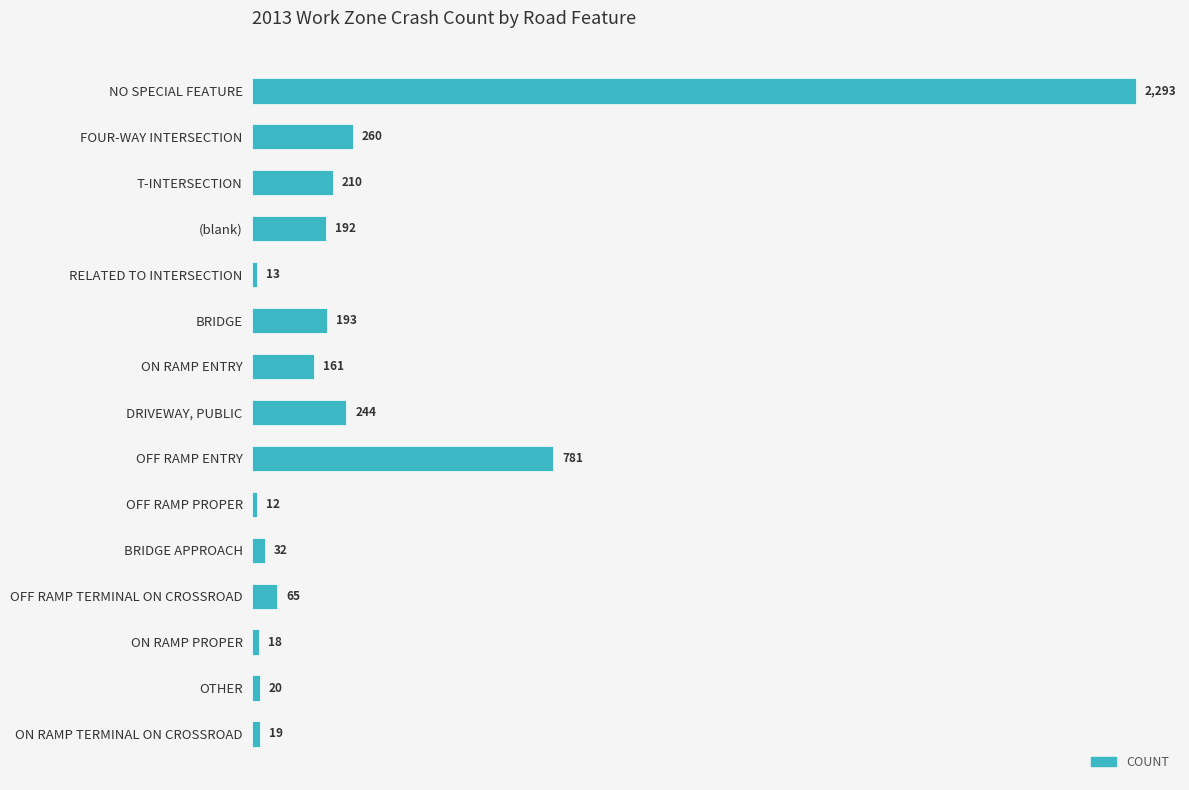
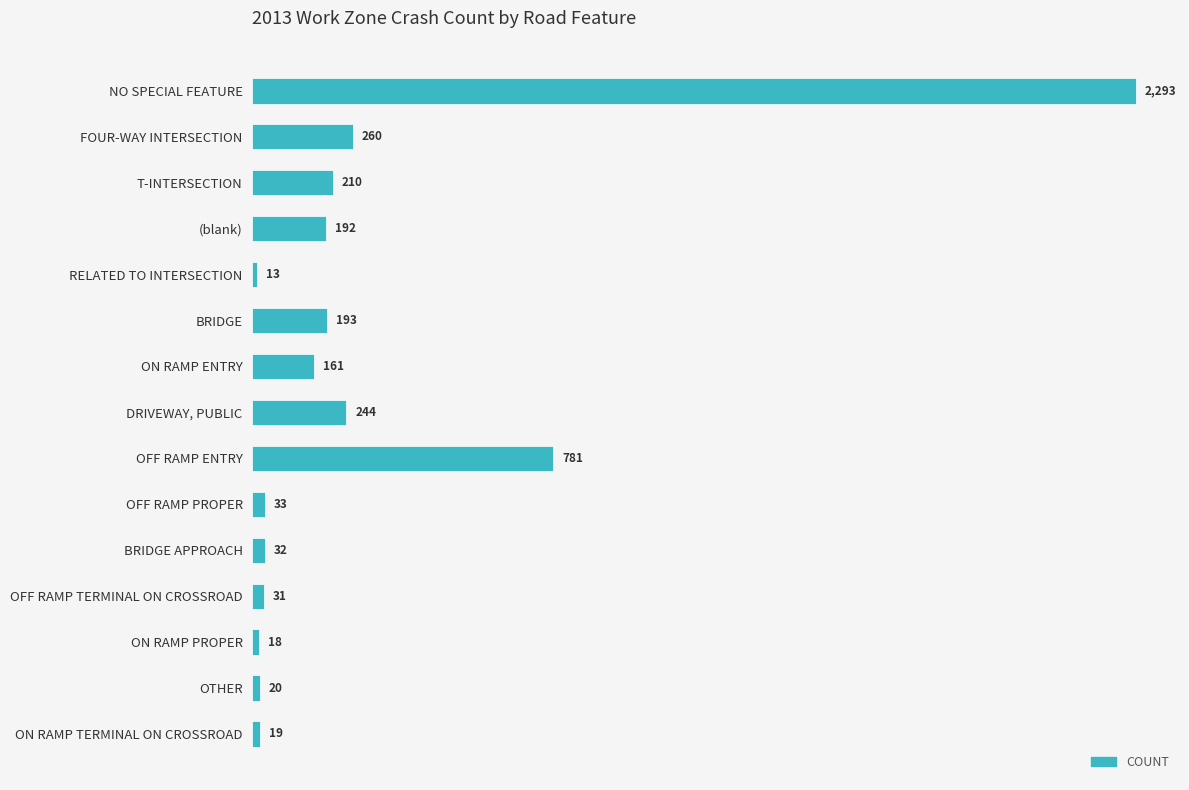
  {
    "NO SPECIAL FEATURE": "2,293",
    "FOUR-WAY INTERSECTION": "260",
    "T-INTERSECTION": "210",
    "(blank)": "192",
    "RELATED TO INTERSECTION": "13",
    "BRIDGE": "193",
    "ON RAMP ENTRY": "161",
    "DRIVEWAY, PUBLIC": "244",
    "OFF RAMP ENTRY": "781",
-   "OFF RAMP PROPER": "12",
+   "OFF RAMP PROPER": "33",
    "BRIDGE APPROACH": "32",
-   "OFF RAMP TERMINAL ON CROSSROAD": "65",
+   "OFF RAMP TERMINAL ON CROSSROAD": "31",
    "ON RAMP PROPER": "18",
    "OTHER": "20",
    "ON RAMP TERMINAL ON CROSSROAD": "19"
  }
